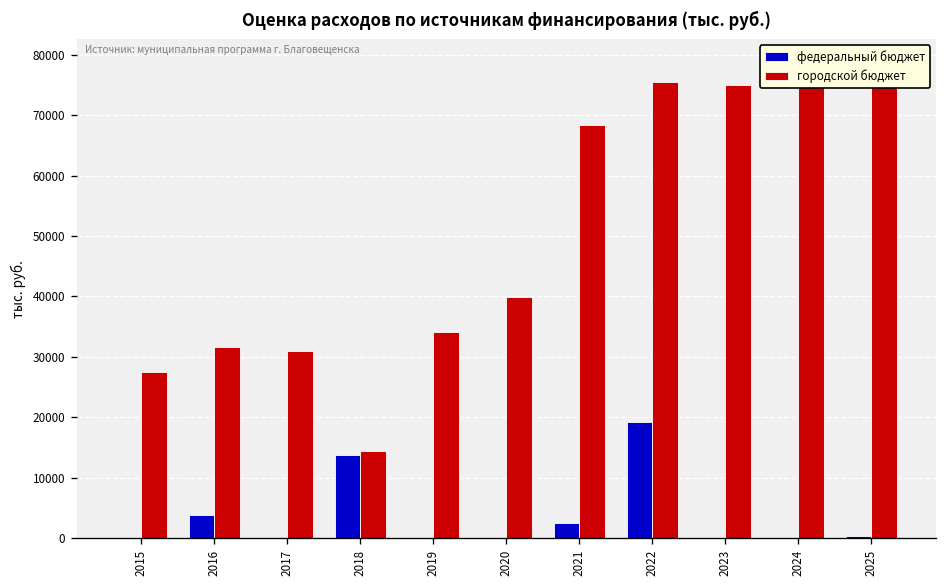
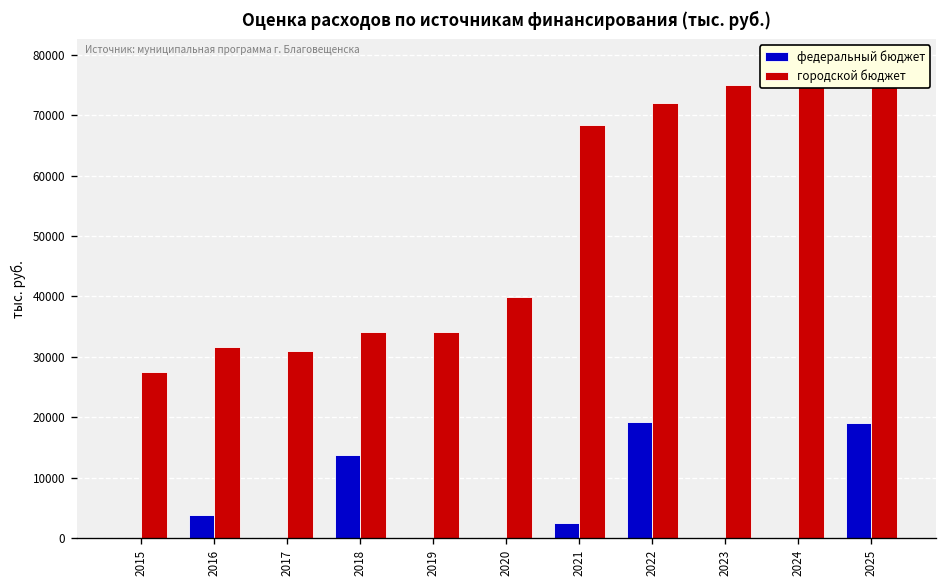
  {
    "федеральный бюджет": {
      "2015": 0,
      "2016": 4000,
      "2017": 0,
      "2018": 14000,
      "2019": 0,
      "2020": 0,
      "2021": 2000,
      "2022": 19000,
      "2023": 0,
      "2024": 0,
-     "2025": 0
+     "2025": 19000
    },
    "городской бюджет": {
      "2015": 28000,
      "2016": 32000,
      "2017": 31000,
-     "2018": 14000,
+     "2018": 34000,
      "2019": 34000,
      "2020": 40000,
      "2021": 68000,
-     "2022": 76000,
+     "2022": 72000,
      "2023": 75000
    }
  }
